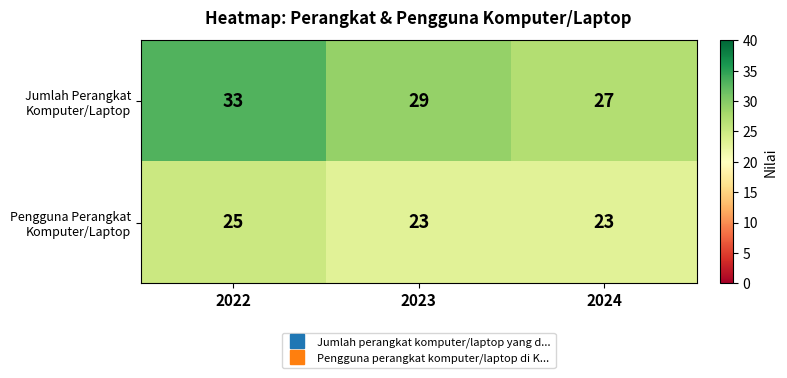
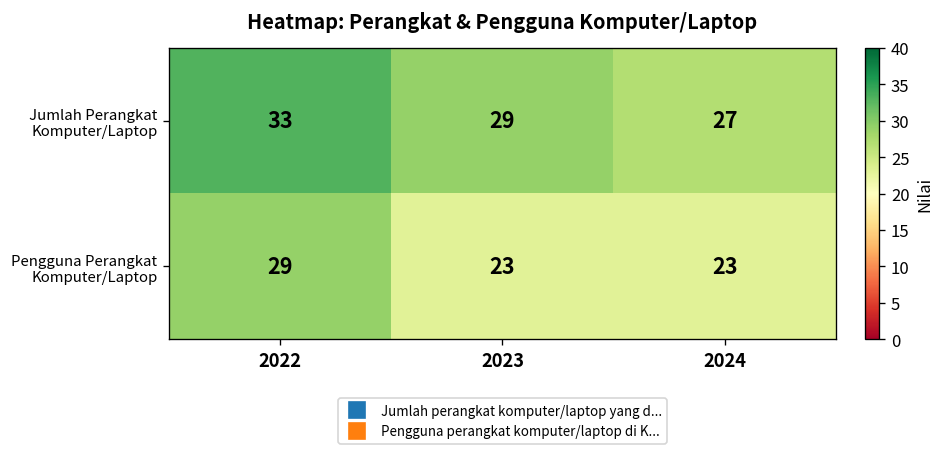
  {
    "Jumlah Perangkat Komputer/Laptop": {
      "2022": 33,
      "2023": 29,
      "2024": 27
    },
    "Pengguna Perangkat Komputer/Laptop": {
-     "2022": 25,
+     "2022": 29,
      "2023": 23,
      "2024": 23
    }
  }
